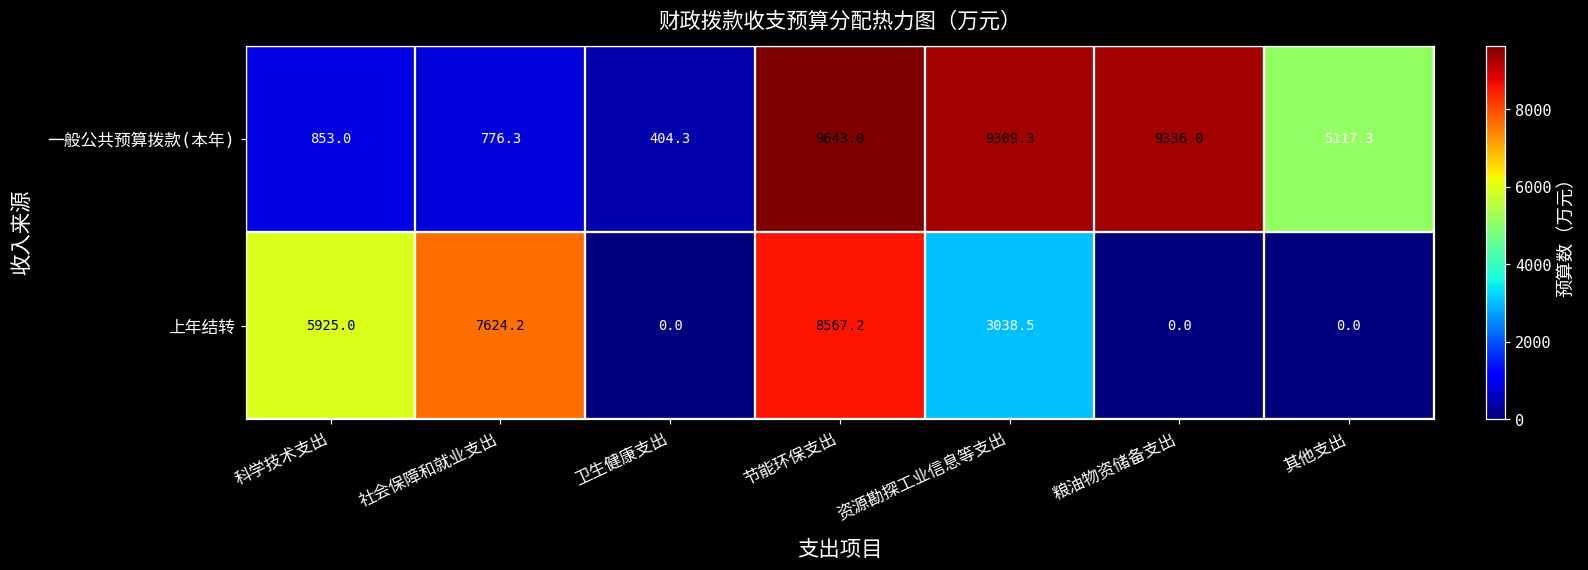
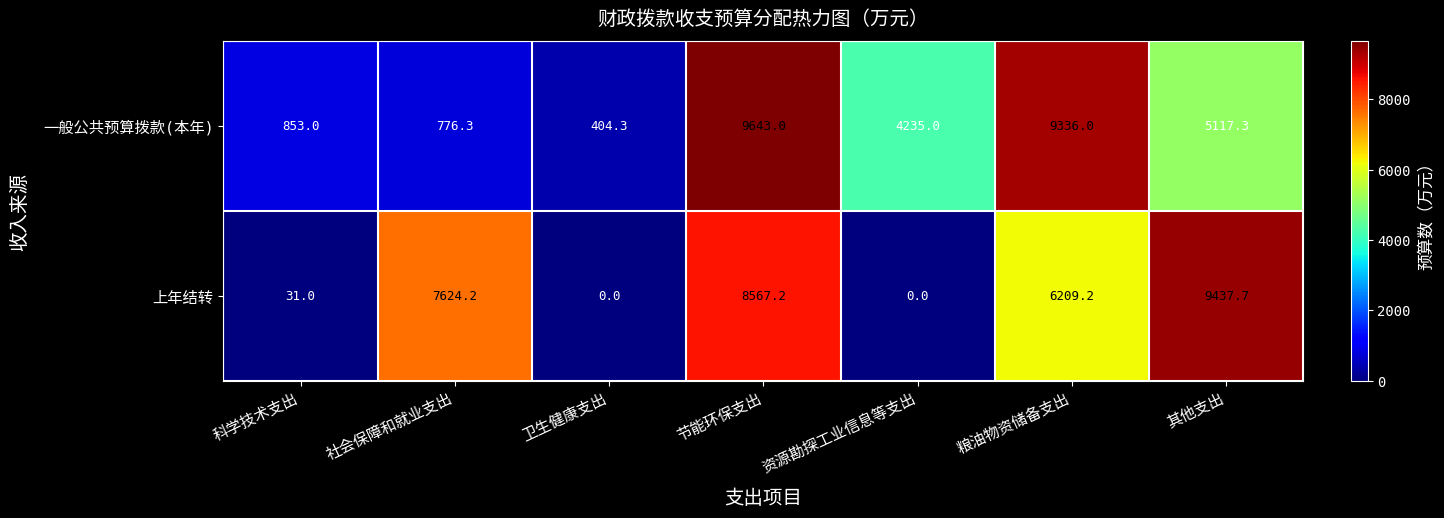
  {
    "一般公共预算拨款(本年)": {
      "科学技术支出": 853.0,
      "社会保障和就业支出": 776.3,
      "卫生健康支出": 404.3,
      "节能环保支出": 9643.0,
-     "资源勘探工业信息等支出": 9309.3,
+     "资源勘探工业信息等支出": 4235.0,
      "粮油物资储备支出": 9336.0,
      "其他支出": 5117.3
    },
    "上年结转": {
-     "科学技术支出": 5925.0,
+     "科学技术支出": 31.0,
      "社会保障和就业支出": 7624.2,
      "卫生健康支出": 0.0,
      "节能环保支出": 8567.2,
-     "资源勘探工业信息等支出": 3038.5,
-     "粮油物资储备支出": 0.0,
-     "其他支出": 0.0
+     "资源勘探工业信息等支出": 0.0,
+     "粮油物资储备支出": 6209.2,
+     "其他支出": 9437.7
    }
  }
